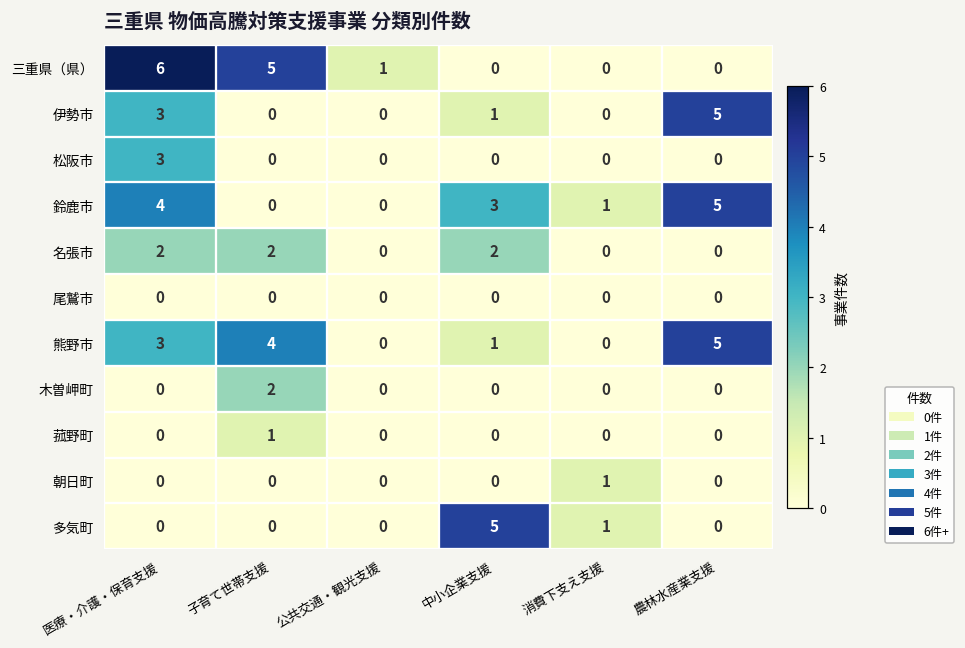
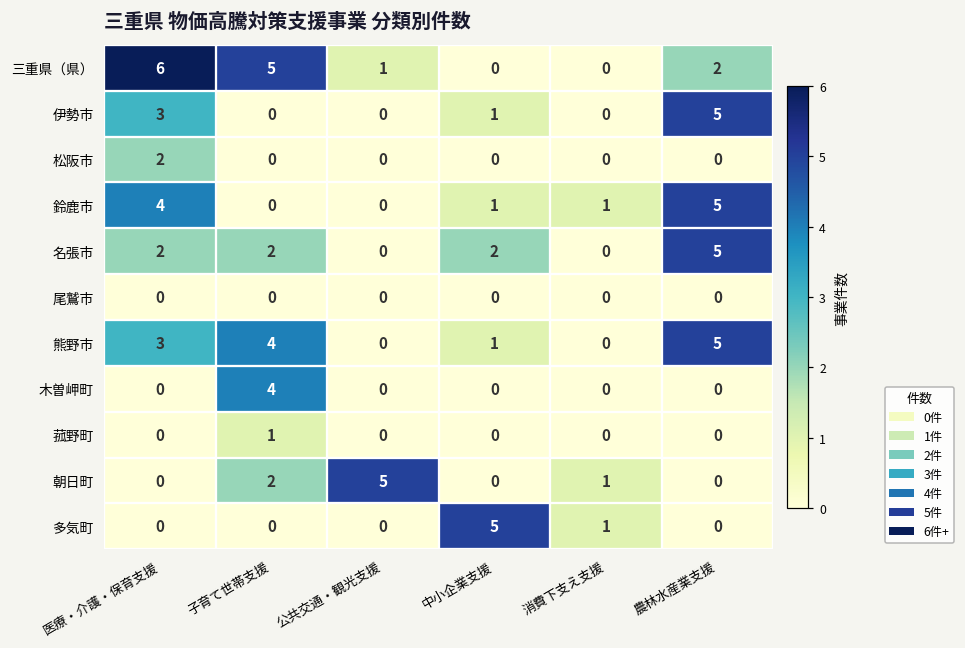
  {
    "三重県（県）": {
      "医療・介護・保育支援": 6,
      "子育て世帯支援": 5,
      "公共交通・観光支援": 1,
      "中小企業支援": 0,
      "消費下支え支援": 0,
-     "農林水産業支援": 0
+     "農林水産業支援": 2
    },
    "伊勢市": {
      "医療・介護・保育支援": 3,
      "子育て世帯支援": 0,
      "公共交通・観光支援": 0,
      "中小企業支援": 1,
      "消費下支え支援": 0,
      "農林水産業支援": 5
    },
    "松阪市": {
-     "医療・介護・保育支援": 3,
+     "医療・介護・保育支援": 2,
      "子育て世帯支援": 0,
      "公共交通・観光支援": 0,
      "中小企業支援": 0,
      "消費下支え支援": 0,
      "農林水産業支援": 0
    },
    "鈴鹿市": {
      "医療・介護・保育支援": 4,
      "子育て世帯支援": 0,
      "公共交通・観光支援": 0,
-     "中小企業支援": 3,
+     "中小企業支援": 1,
      "消費下支え支援": 1,
      "農林水産業支援": 5
    },
    "名張市": {
      "医療・介護・保育支援": 2,
      "子育て世帯支援": 2,
      "公共交通・観光支援": 0,
      "中小企業支援": 2,
      "消費下支え支援": 0,
-     "農林水産業支援": 0
+     "農林水産業支援": 5
    },
    "尾鷲市": {
      "医療・介護・保育支援": 0,
      "子育て世帯支援": 0,
      "公共交通・観光支援": 0,
      "中小企業支援": 0,
      "消費下支え支援": 0,
      "農林水産業支援": 0
    },
    "熊野市": {
      "医療・介護・保育支援": 3,
      "子育て世帯支援": 4,
      "公共交通・観光支援": 0,
      "中小企業支援": 1,
      "消費下支え支援": 0,
      "農林水産業支援": 5
    },
    "木曽岬町": {
      "医療・介護・保育支援": 0,
-     "子育て世帯支援": 2,
+     "子育て世帯支援": 4,
      "公共交通・観光支援": 0,
      "中小企業支援": 0,
      "消費下支え支援": 0,
      "農林水産業支援": 0
    },
    "菰野町": {
      "医療・介護・保育支援": 0,
      "子育て世帯支援": 1,
      "公共交通・観光支援": 0,
      "中小企業支援": 0,
      "消費下支え支援": 0,
      "農林水産業支援": 0
    },
    "朝日町": {
      "医療・介護・保育支援": 0,
-     "子育て世帯支援": 0,
-     "公共交通・観光支援": 0,
+     "子育て世帯支援": 2,
+     "公共交通・観光支援": 5,
      "中小企業支援": 0,
      "消費下支え支援": 1,
      "農林水産業支援": 0
    },
    "多気町": {
      "医療・介護・保育支援": 0,
      "子育て世帯支援": 0,
      "公共交通・観光支援": 0,
      "中小企業支援": 5,
      "消費下支え支援": 1,
      "農林水産業支援": 0
    }
  }
